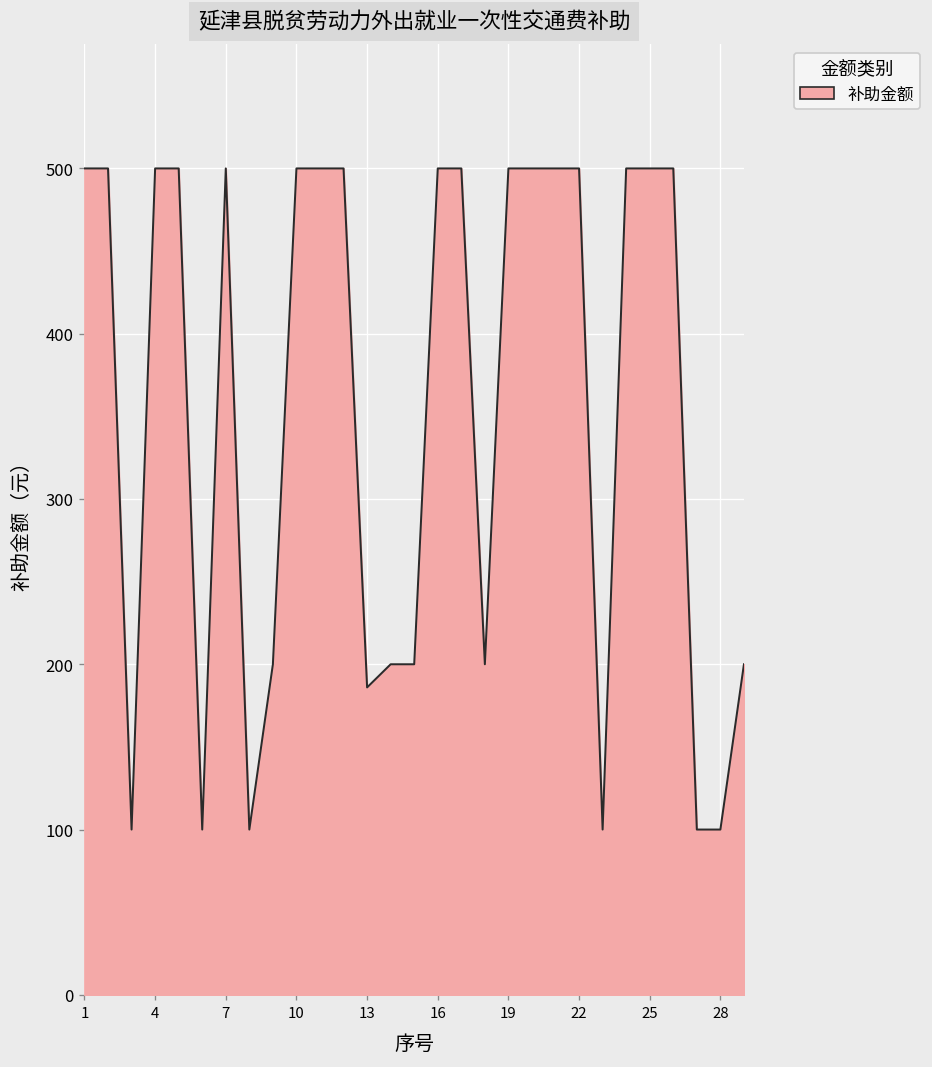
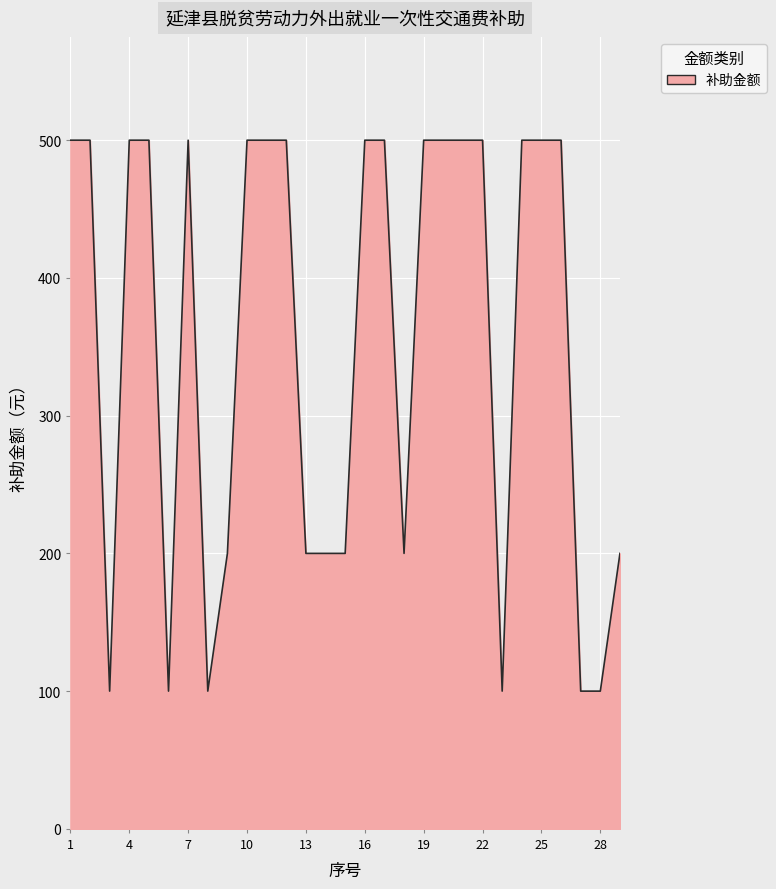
  {
    "1": 500,
    "4": 500,
    "7": 500,
    "10": 500,
-   "13": 186,
+   "13": 200,
    "16": 500,
    "19": 500,
    "22": 500,
    "25": 500,
    "28": 100
  }
